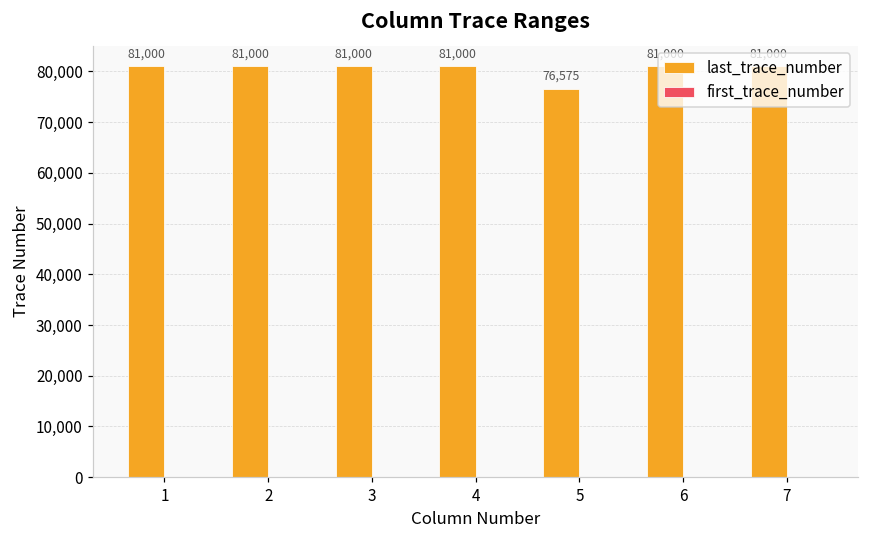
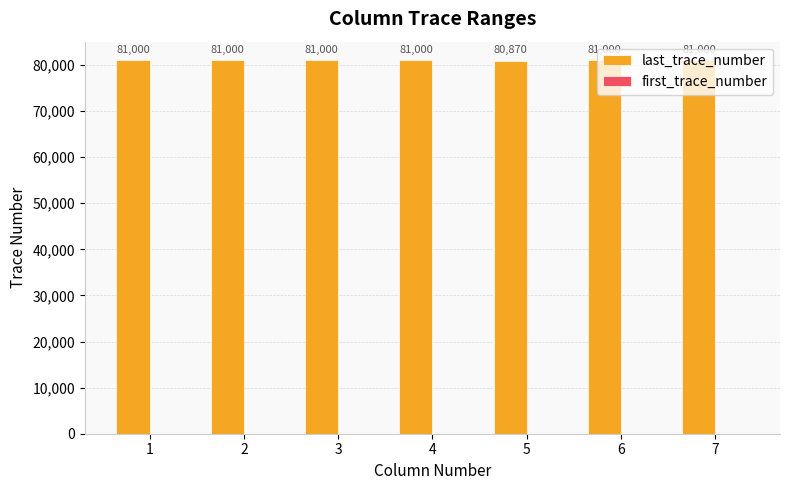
  {
    "last_trace_number": {
      "1": "81,000",
      "2": "81,000",
      "3": "81,000",
      "4": "81,000",
-     "5": "76,575"
+     "5": "80,870"
    }
  }
